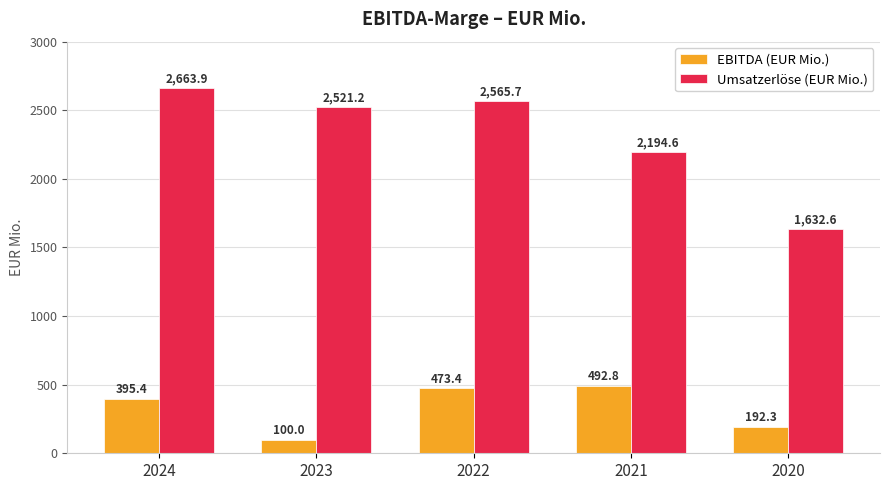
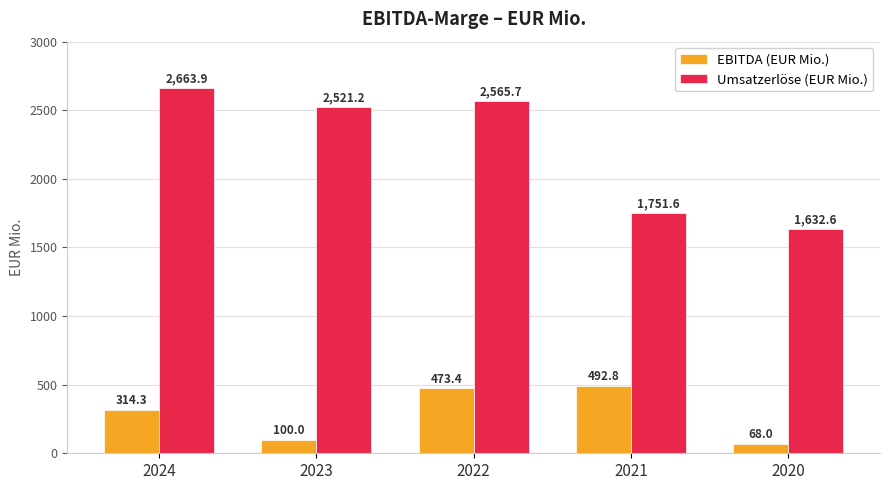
  {
    "EBITDA (EUR Mio.)": {
-     "2024": "395.4",
+     "2024": "314.3",
      "2023": "100.0",
      "2022": "473.4",
      "2021": "492.8",
-     "2020": "192.3"
+     "2020": "68.0"
    },
    "Umsatzerlöse (EUR Mio.)": {
      "2024": "2,663.9",
      "2023": "2,521.2",
      "2022": "2,565.7",
-     "2021": "2,194.6",
+     "2021": "1,751.6",
      "2020": "1,632.6"
    }
  }
